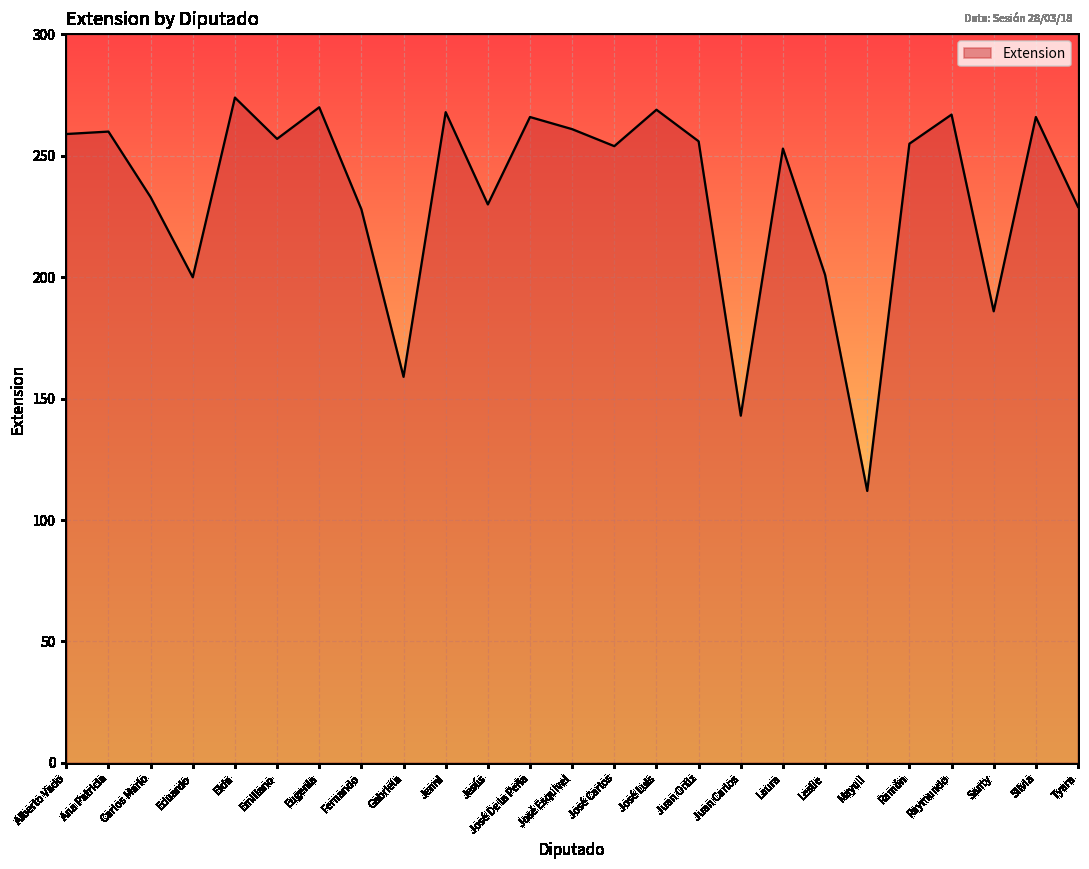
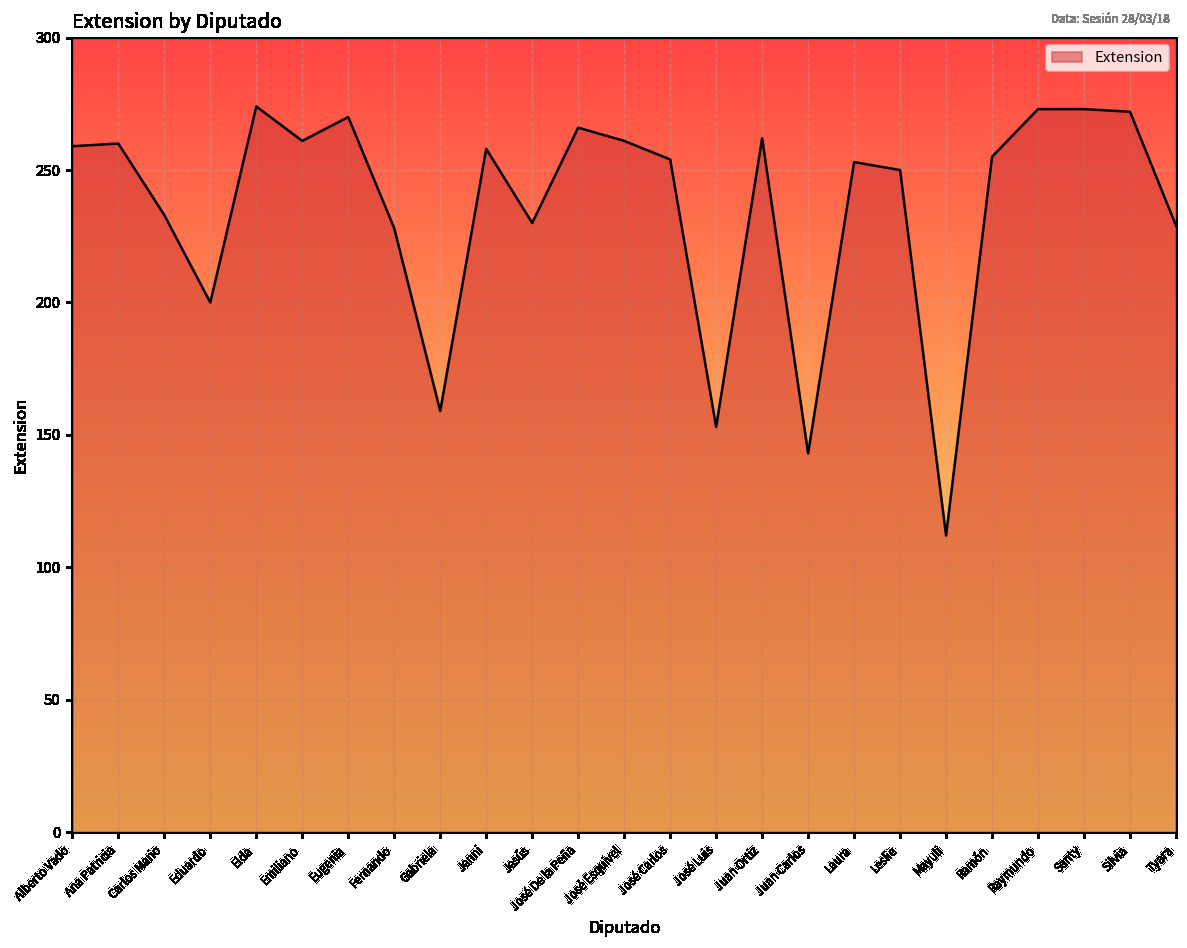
  {
    "Alberto Vado": 259,
    "Ana Patricia": 260,
    "Carlos Mario": 233,
    "Eduardo": 200,
    "Elda": 274,
-   "Emiliano": 257,
+   "Emiliano": 261,
    "Eugenia": 270,
    "Fernando": 228,
    "Gabriela": 159,
-   "Jenni": 268,
+   "Jenni": 258,
    "Jesús": 230,
    "José De la Peña": 266,
    "José Esquivel": 261,
    "José Carlos": 254,
-   "José Luis": 269,
-   "Juan Ortiz": 256,
+   "José Luis": 153,
+   "Juan Ortiz": 262,
    "Juan Carlos": 143,
    "Laura": 253,
-   "Leslie": 201,
+   "Leslie": 250,
    "Mayuli": 112,
    "Ramón": 255,
-   "Raymundo": 267,
-   "Santy": 186,
-   "Silvia": 266,
+   "Raymundo": 273,
+   "Santy": 273,
+   "Silvia": 272,
    "Tyara": 229
  }
